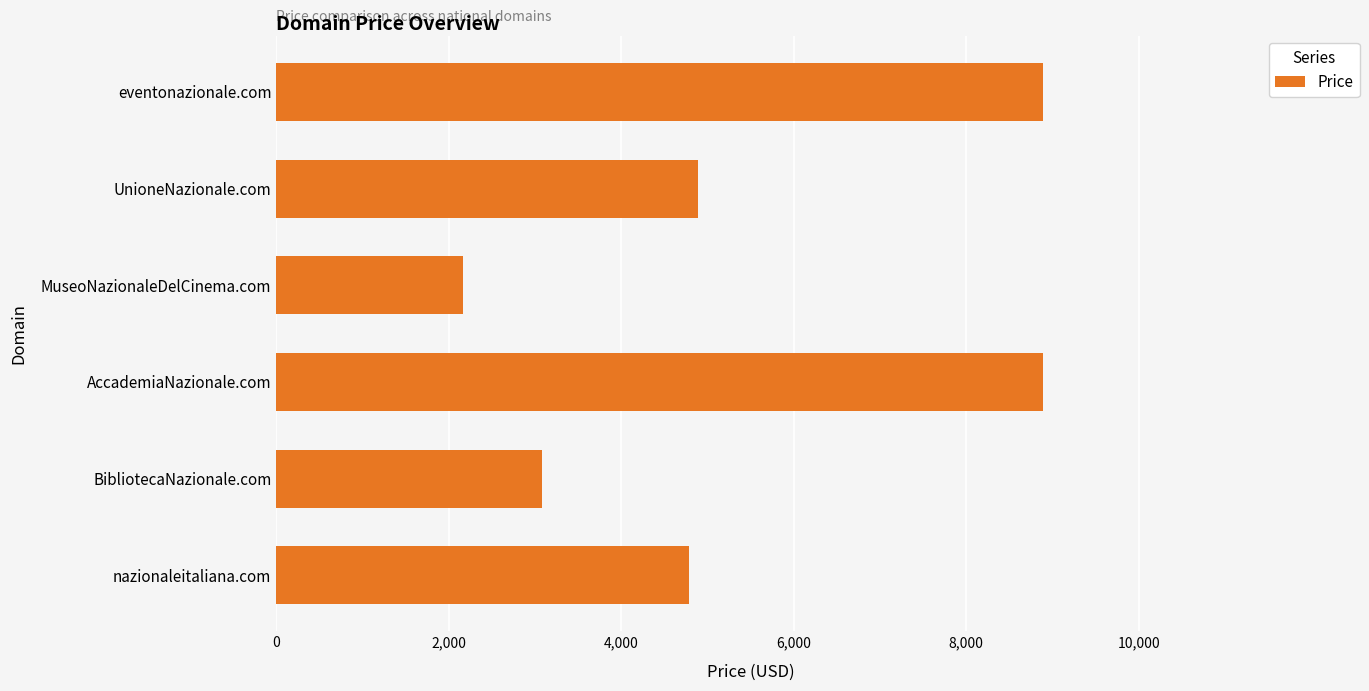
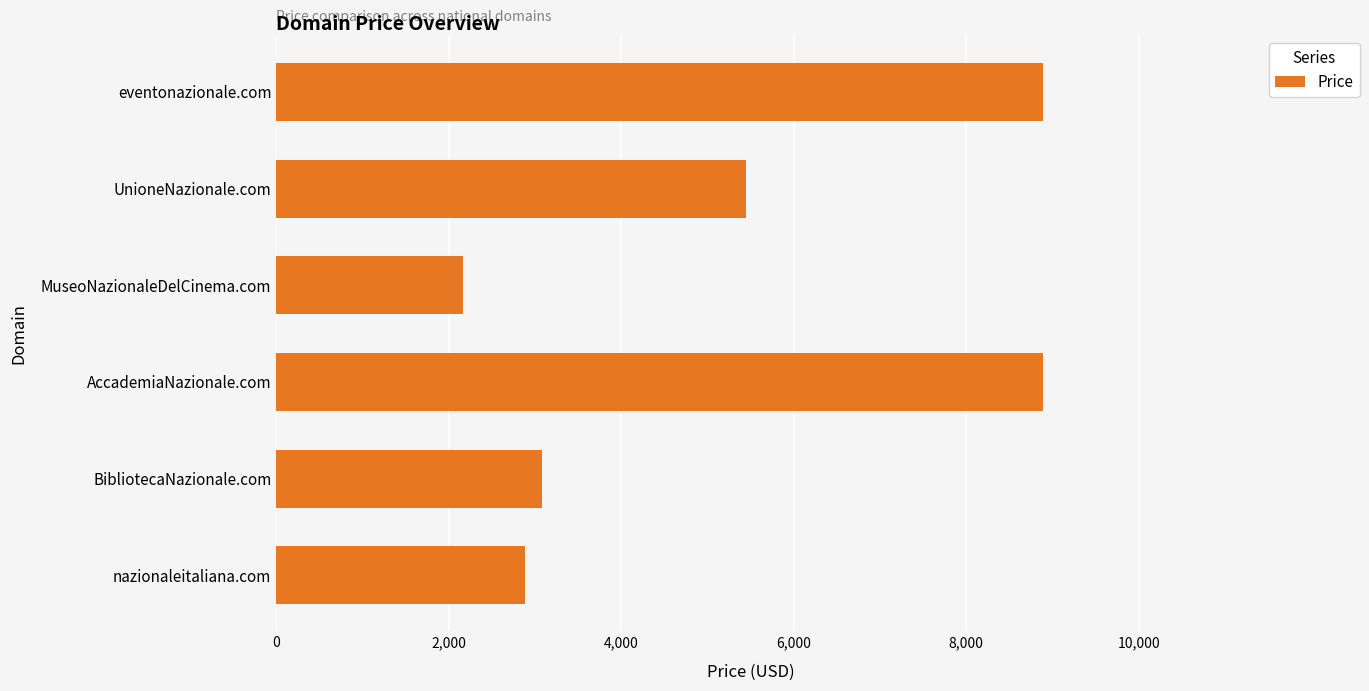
  {
    "eventonazionale.com": "8,900",
-   "UnioneNazionale.com": "4,900",
+   "UnioneNazionale.com": "5,400",
    "MuseoNazionaleDelCinema.com": "2,200",
    "AccademiaNazionale.com": "8,900",
    "BibliotecaNazionale.com": "3,100",
-   "nazionaleitaliana.com": "4,800"
+   "nazionaleitaliana.com": "2,900"
  }
